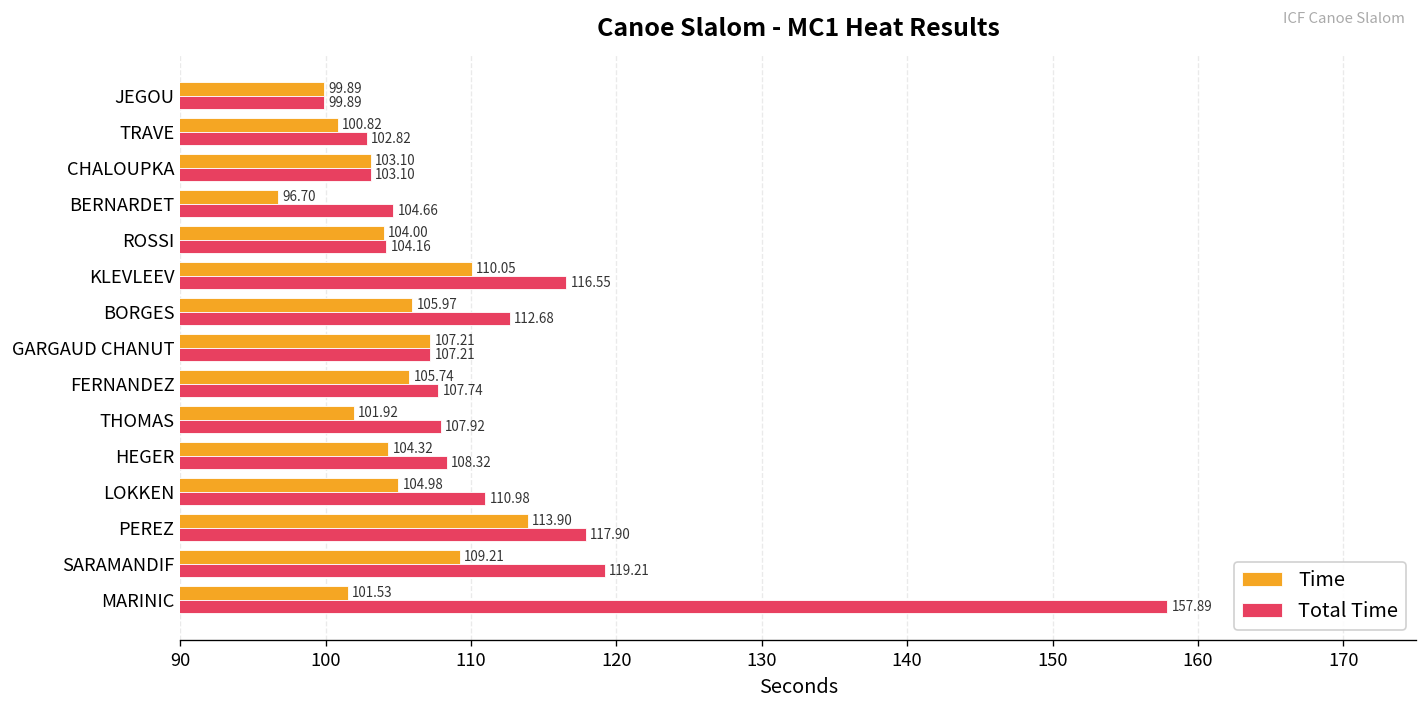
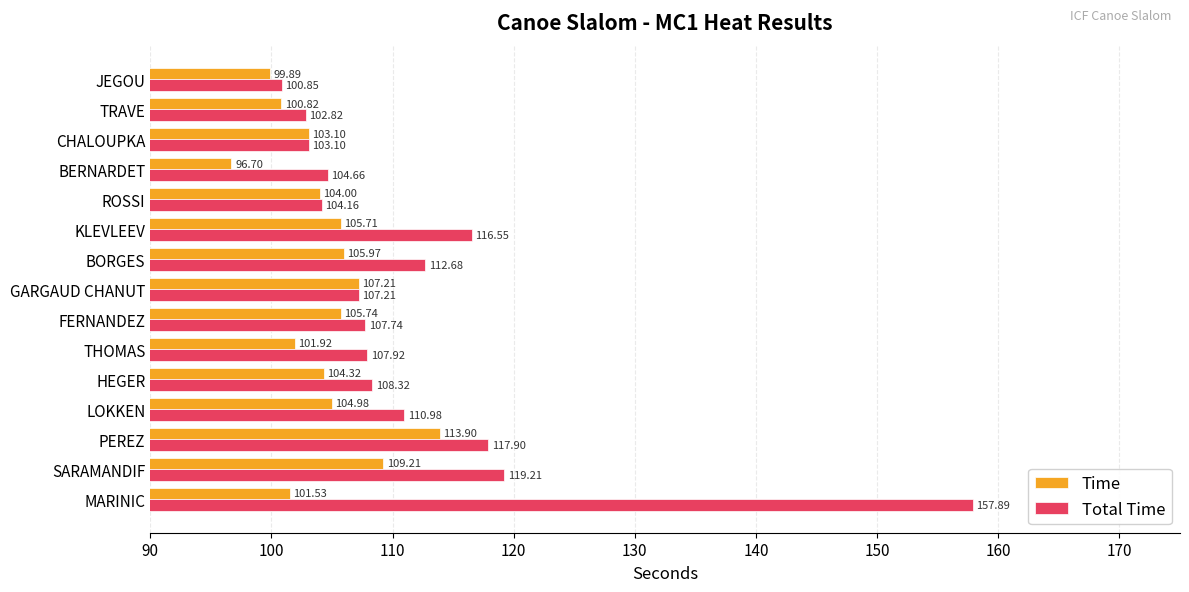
  {
    "Time": {
      "JEGOU": 99.89,
      "TRAVE": 100.82,
      "CHALOUPKA": 103.10,
      "BERNARDET": 96.70,
      "ROSSI": 104.00,
-     "KLEVLEEV": 110.05,
+     "KLEVLEEV": 105.71,
      "BORGES": 105.97,
      "GARGAUD CHANUT": 107.21,
      "FERNANDEZ": 105.74,
      "THOMAS": 101.92,
      "HEGER": 104.32,
      "LOKKEN": 104.98,
      "PEREZ": 113.90,
      "SARAMANDIF": 109.21,
      "MARINIC": 101.53
    },
    "Total Time": {
-     "JEGOU": 99.89,
+     "JEGOU": 100.85,
      "TRAVE": 102.82,
      "CHALOUPKA": 103.10,
      "BERNARDET": 104.66,
      "ROSSI": 104.16,
      "KLEVLEEV": 116.55,
      "BORGES": 112.68,
      "GARGAUD CHANUT": 107.21,
      "FERNANDEZ": 107.74,
      "THOMAS": 107.92,
      "HEGER": 108.32,
      "LOKKEN": 110.98,
      "PEREZ": 117.90,
      "SARAMANDIF": 119.21,
      "MARINIC": 157.89
    }
  }
